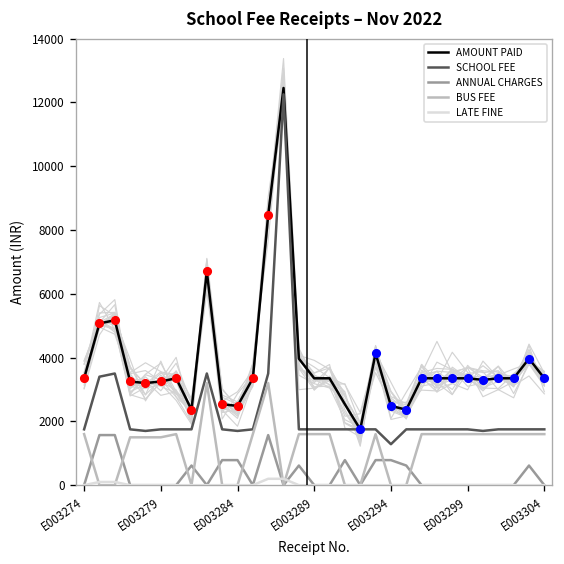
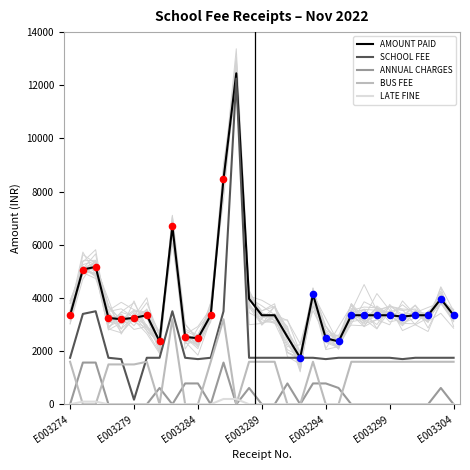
  {
    "SCHOOL FEE": {
      "E003274": 1800,
-     "E003279": 1800,
+     "E003279": 200,
      "E003284": 1700,
      "E003289": 1800,
-     "E003294": 1300,
+     "E003294": 1700,
      "E003299": 1800,
      "E003304": 1800
    }
  }
